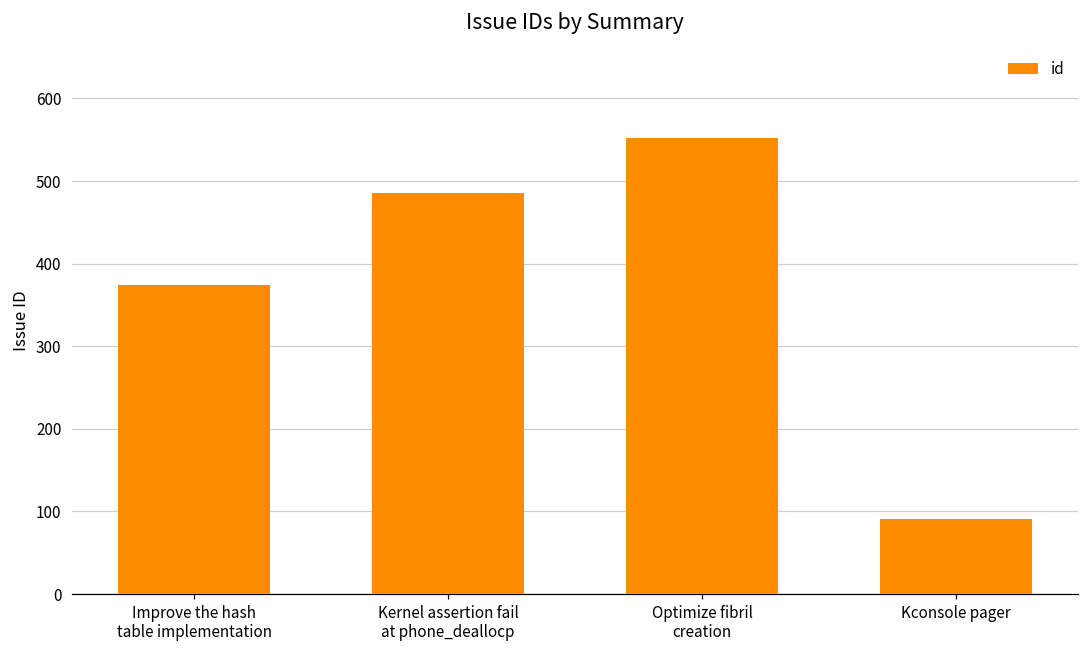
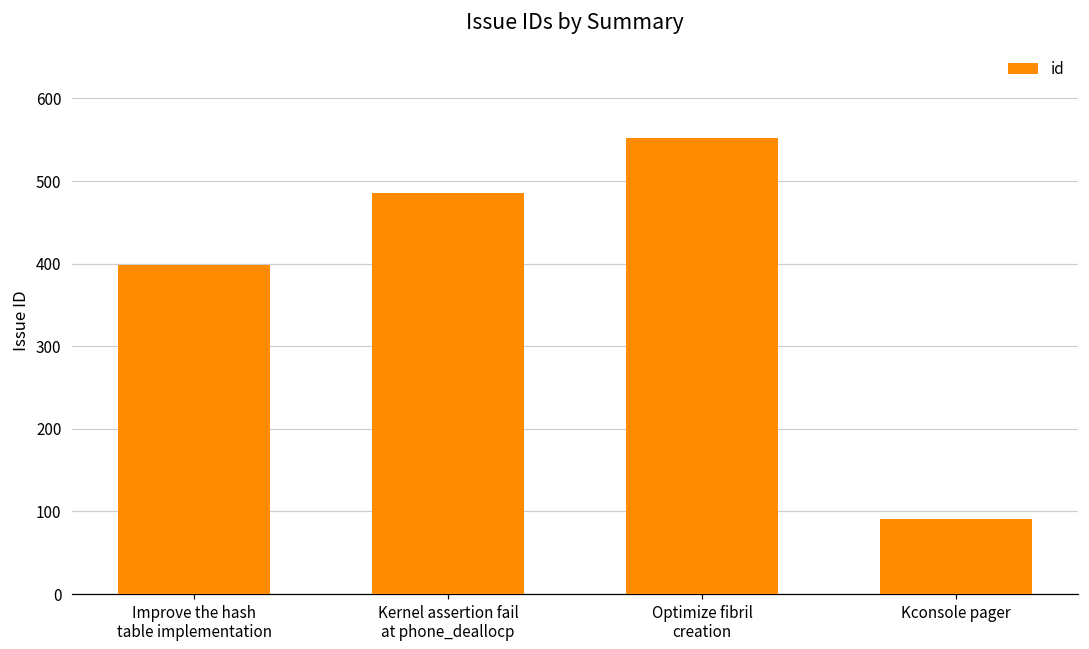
  {
-   "Improve the hash table implementation": 370,
+   "Improve the hash table implementation": 400,
    "Kernel assertion fail at phone_deallocp": 490,
    "Optimize fibril creation": 550,
    "Kconsole pager": 90
  }
